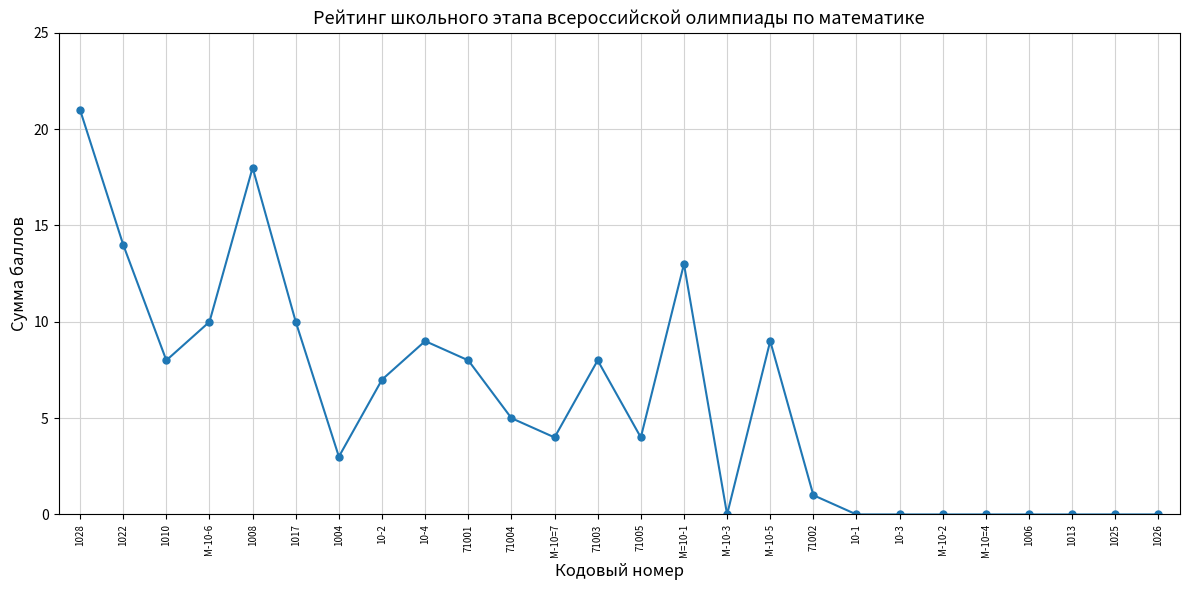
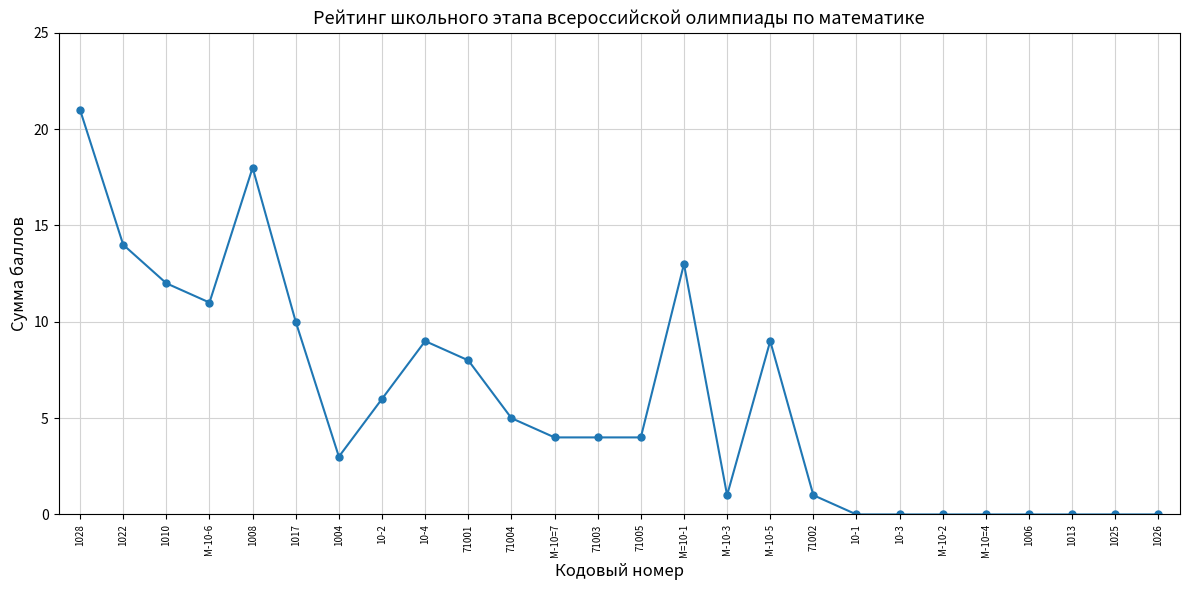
  {
    "1028": 21,
    "1022": 14,
-   "1010": 8,
-   "М-10-6": 10,
+   "1010": 12,
+   "М-10-6": 11,
    "1008": 18,
    "1017": 10,
    "1004": 3,
-   "10-2": 7,
+   "10-2": 6,
    "10-4": 9,
    "71001": 8,
    "71004": 5,
    "М-10=7": 4,
-   "71003": 8,
+   "71003": 4,
    "71005": 4,
    "М=10-1": 13,
-   "М-10-3": 0,
+   "М-10-3": 1,
    "М-10-5": 9,
    "71002": 1,
    "10-1": 0,
    "10-3": 0,
    "М-10-2": 0,
    "М-10=4": 0,
    "1006": 0,
    "1013": 0,
    "1025": 0,
    "1026": 0
  }
